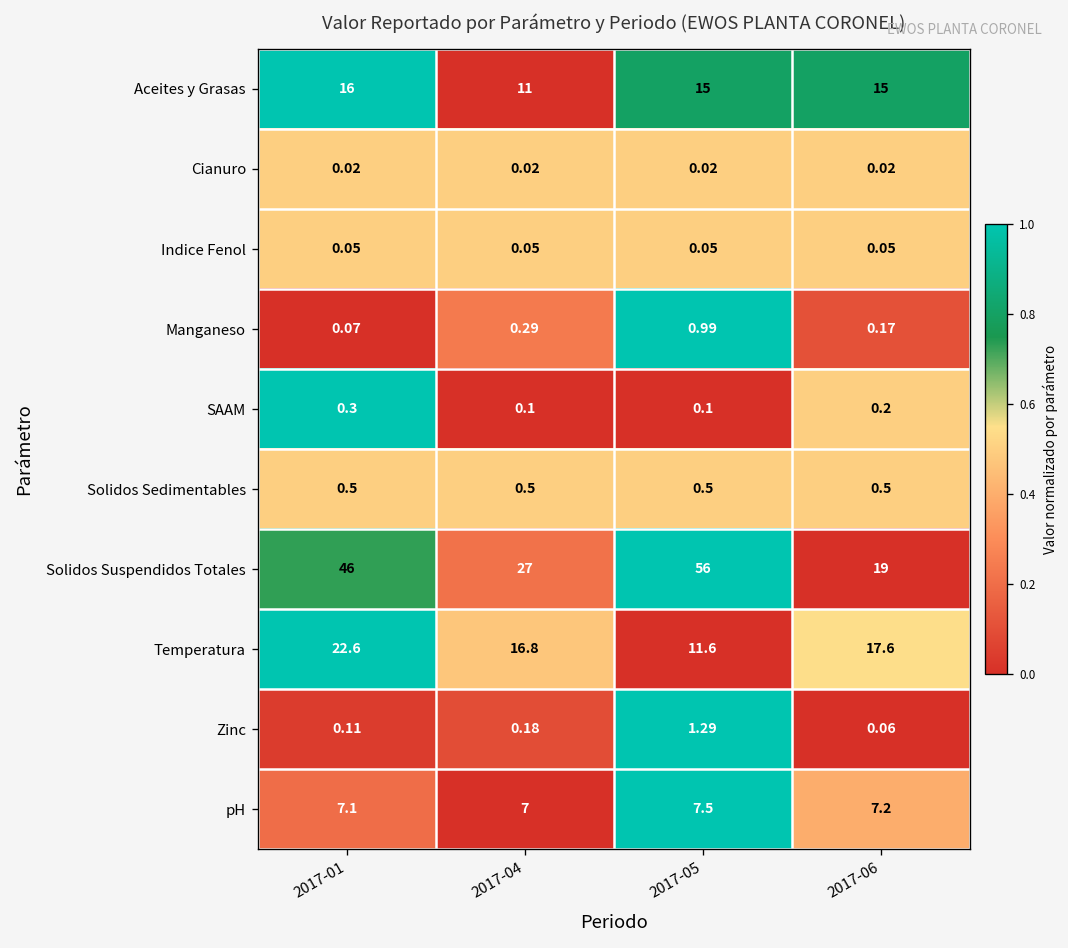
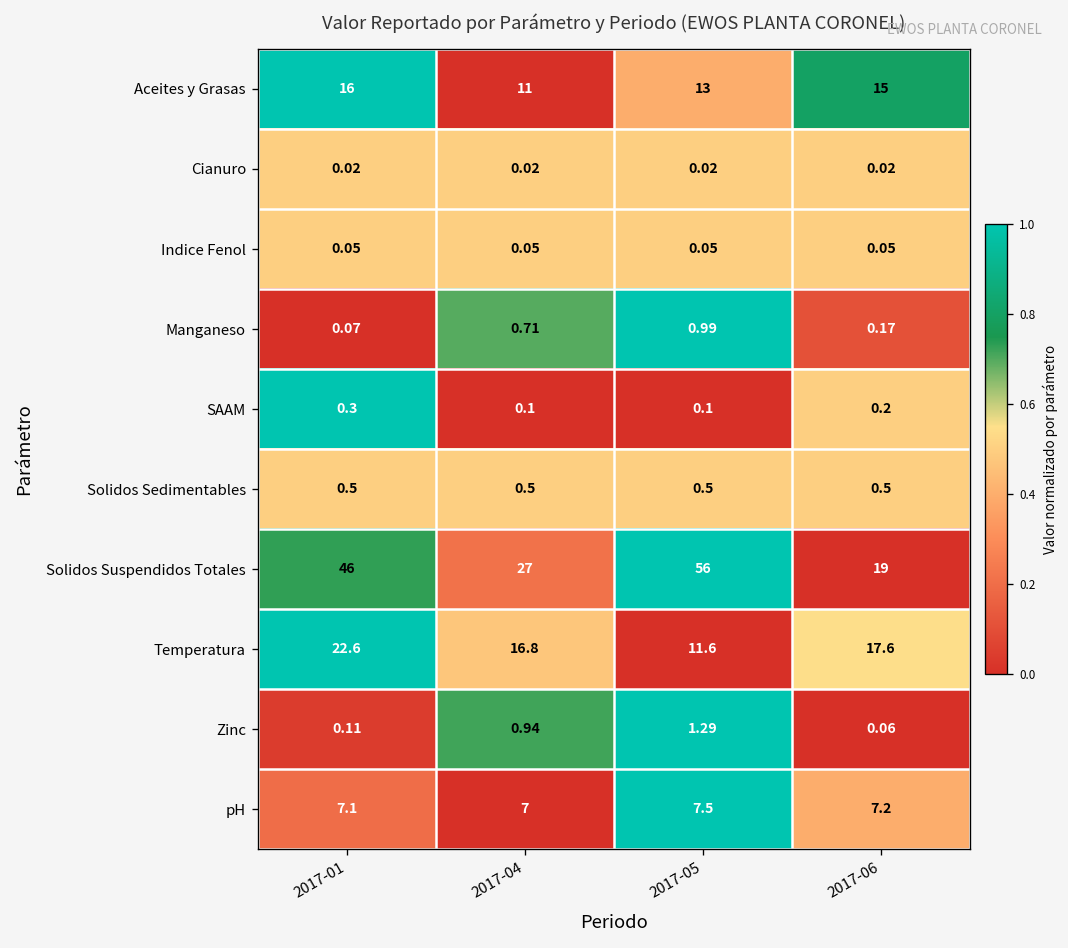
  {
    "Aceites y Grasas": {
      "2017-01": 16,
      "2017-04": 11,
-     "2017-05": 15,
+     "2017-05": 13,
      "2017-06": 15
    },
    "Cianuro": {
      "2017-01": 0.02,
      "2017-04": 0.02,
      "2017-05": 0.02,
      "2017-06": 0.02
    },
    "Indice Fenol": {
      "2017-01": 0.05,
      "2017-04": 0.05,
      "2017-05": 0.05,
      "2017-06": 0.05
    },
    "Manganeso": {
      "2017-01": 0.07,
-     "2017-04": 0.29,
+     "2017-04": 0.71,
      "2017-05": 0.99,
      "2017-06": 0.17
    },
    "SAAM": {
      "2017-01": 0.3,
      "2017-04": 0.1,
      "2017-05": 0.1,
      "2017-06": 0.2
    },
    "Solidos Sedimentables": {
      "2017-01": 0.5,
      "2017-04": 0.5,
      "2017-05": 0.5,
      "2017-06": 0.5
    },
    "Solidos Suspendidos Totales": {
      "2017-01": 46,
      "2017-04": 27,
      "2017-05": 56,
      "2017-06": 19
    },
    "Temperatura": {
      "2017-01": 22.6,
      "2017-04": 16.8,
      "2017-05": 11.6,
      "2017-06": 17.6
    },
    "Zinc": {
      "2017-01": 0.11,
-     "2017-04": 0.18,
+     "2017-04": 0.94,
      "2017-05": 1.29,
      "2017-06": 0.06
    },
    "pH": {
      "2017-01": 7.1,
      "2017-04": 7,
      "2017-05": 7.5,
      "2017-06": 7.2
    }
  }
